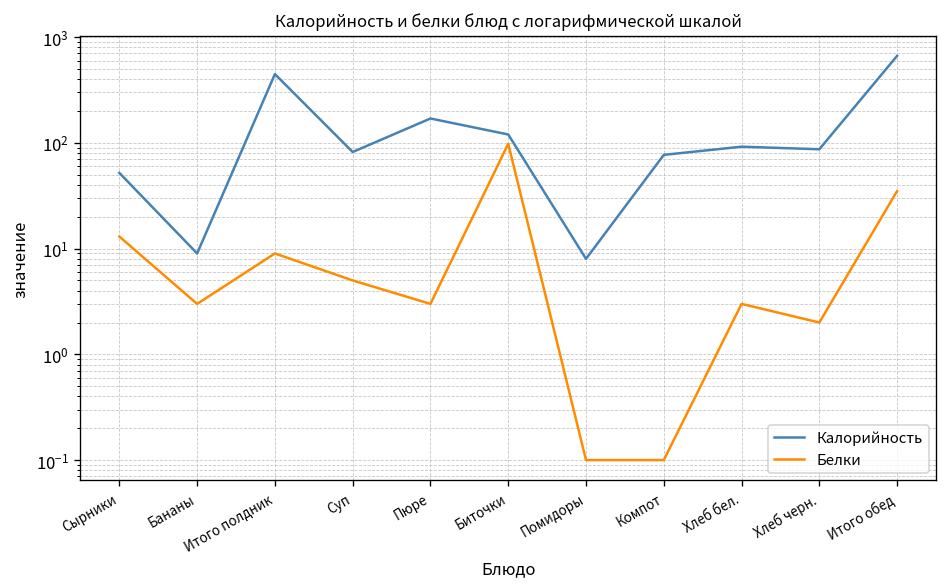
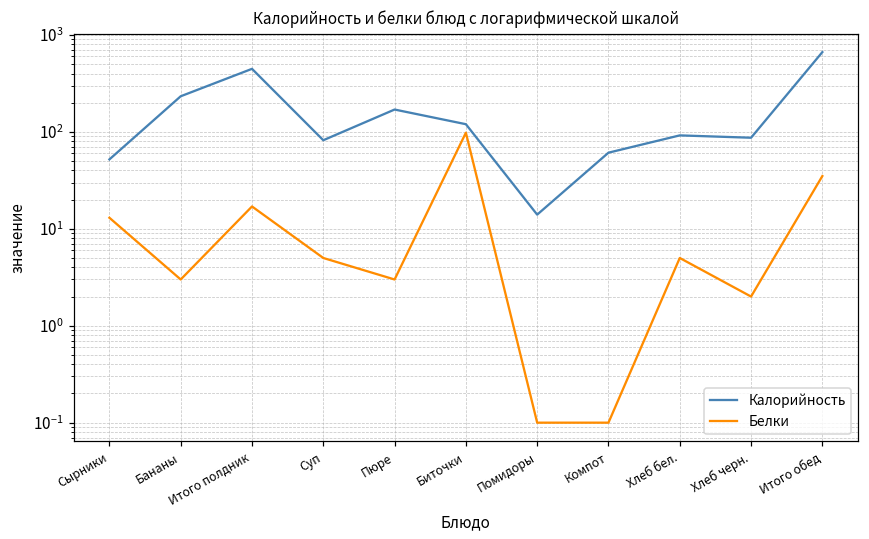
  {
    "Калорийность": {
      "Сырники": 50,
-     "Бананы": 9,
+     "Бананы": 230,
      "Итого полдник": 400,
      "Суп": 80,
      "Пюре": 170,
      "Биточки": 120,
-     "Помидоры": 8,
-     "Компот": 80,
+     "Помидоры": 14,
+     "Компот": 60,
      "Хлеб бел.": 90,
      "Хлеб черн.": 90,
      "Итого обед": 700
    },
    "Белки": {
      "Сырники": 13,
      "Бананы": 3,
-     "Итого полдник": 9,
+     "Итого полдник": 17,
      "Суп": 5,
      "Пюре": 3,
      "Биточки": 100,
      "Помидоры": 0.10,
      "Компот": 0.10,
-     "Хлеб бел.": 3,
+     "Хлеб бел.": 5,
      "Хлеб черн.": 2,
      "Итого обед": 35
    }
  }
